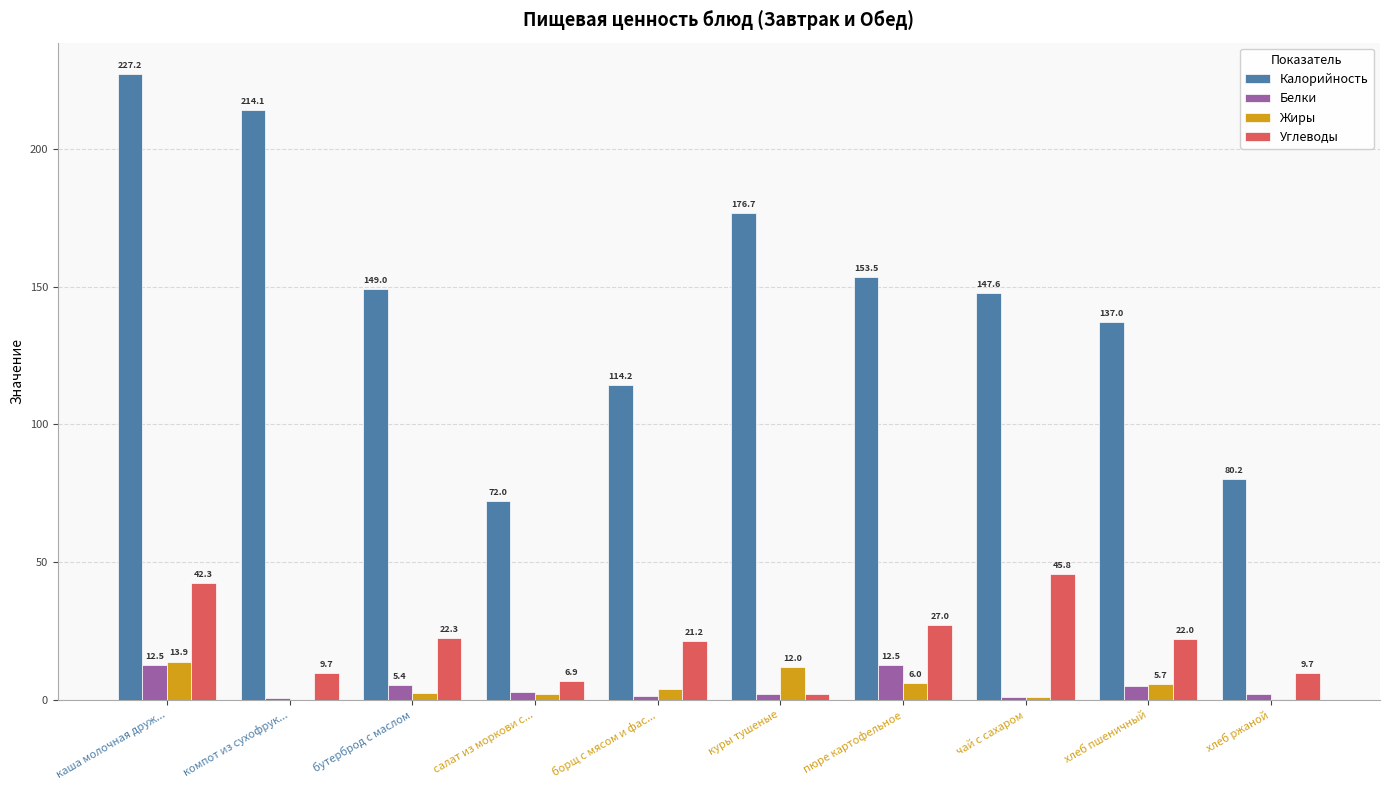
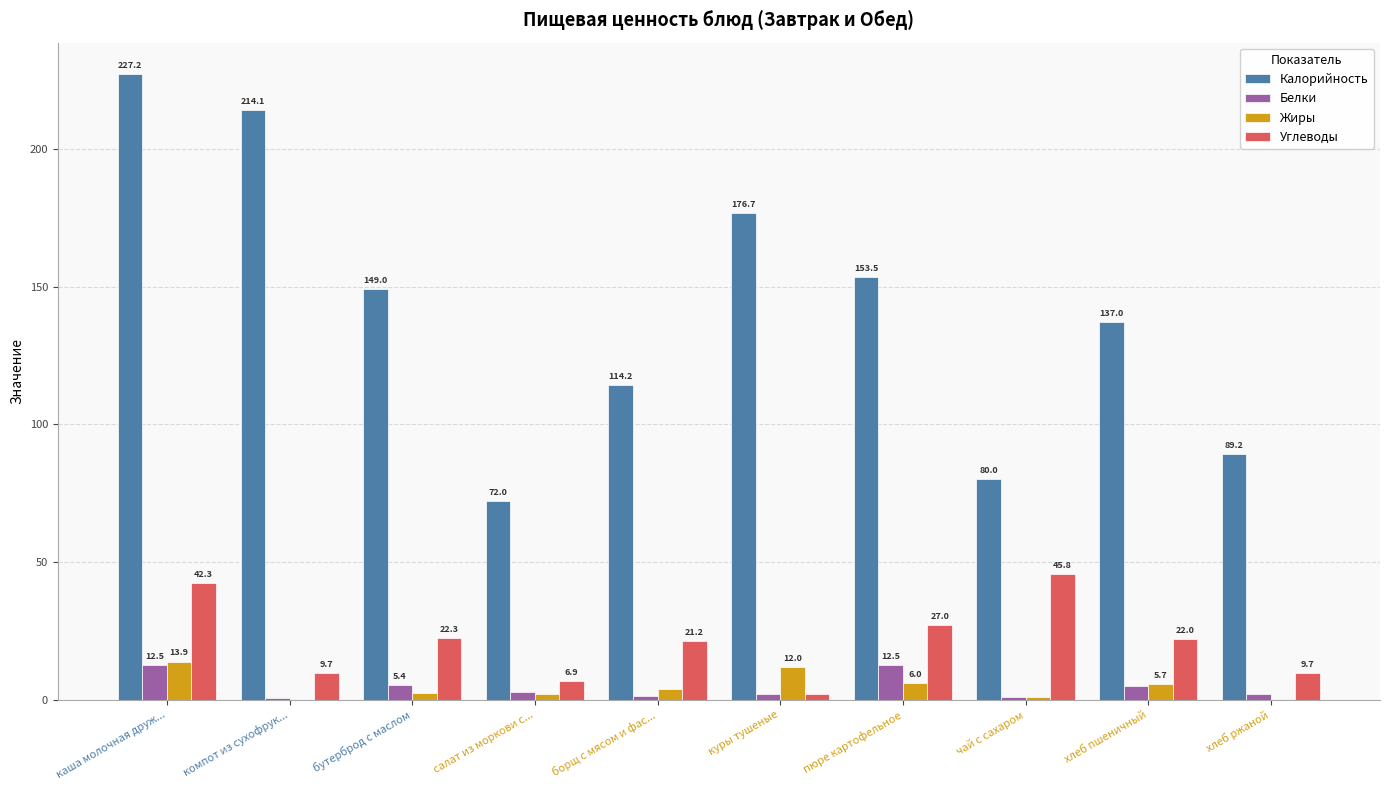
  {
    "Калорийность": {
      "каша молочная друж...": 227.2,
      "компот из сухофрук...": 214.1,
      "бутерброд с маслом": 149.0,
      "салат из моркови с...": 72.0,
      "борщ с мясом и фас...": 114.2,
      "куры тушеные": 176.7,
      "пюре картофельное": 153.5,
-     "чай с сахаром": 147.6,
+     "чай с сахаром": 80.0,
      "хлеб пшеничный": 137.0,
-     "хлеб ржаной": 80.2
+     "хлеб ржаной": 89.2
    },
    "Белки": {
      "каша молочная друж...": 12.5,
      "бутерброд с маслом": 5.4,
      "пюре картофельное": 12.5
    },
    "Жиры": {
      "каша молочная друж...": 13.9,
      "куры тушеные": 12.0,
      "пюре картофельное": 6.0,
      "хлеб пшеничный": 5.7
    },
    "Углеводы": {
      "каша молочная друж...": 42.3,
      "компот из сухофрук...": 9.7,
      "бутерброд с маслом": 22.3,
      "салат из моркови с...": 6.9,
      "борщ с мясом и фас...": 21.2,
      "пюре картофельное": 27.0,
      "чай с сахаром": 45.8,
      "хлеб пшеничный": 22.0,
      "хлеб ржаной": 9.7
    }
  }
